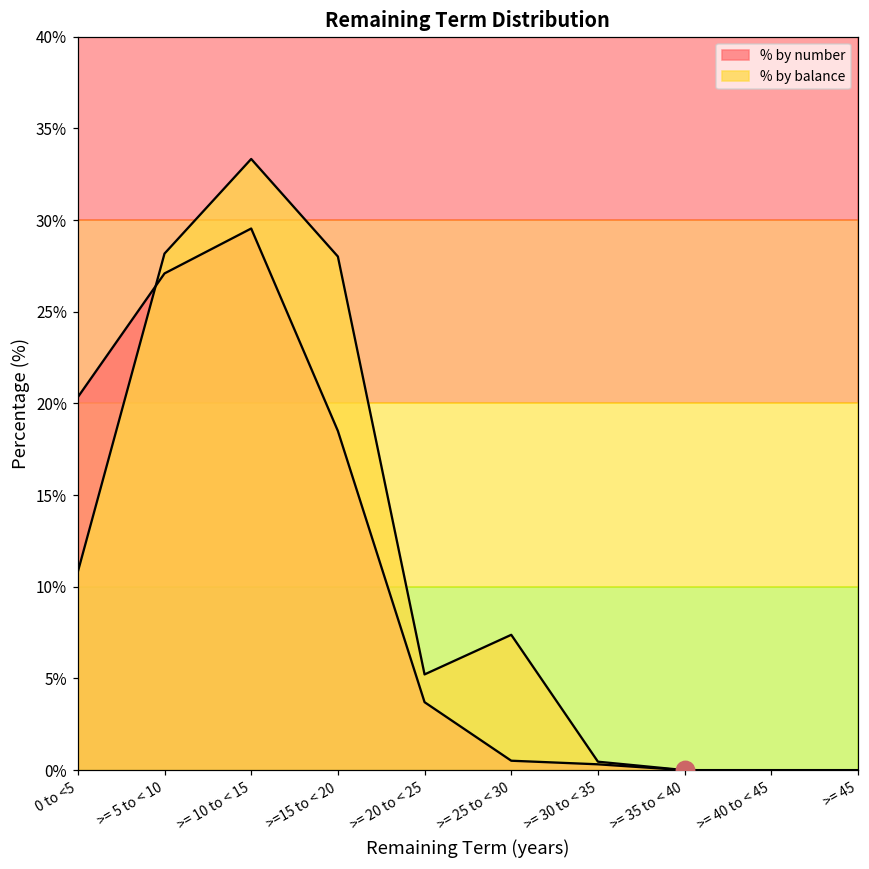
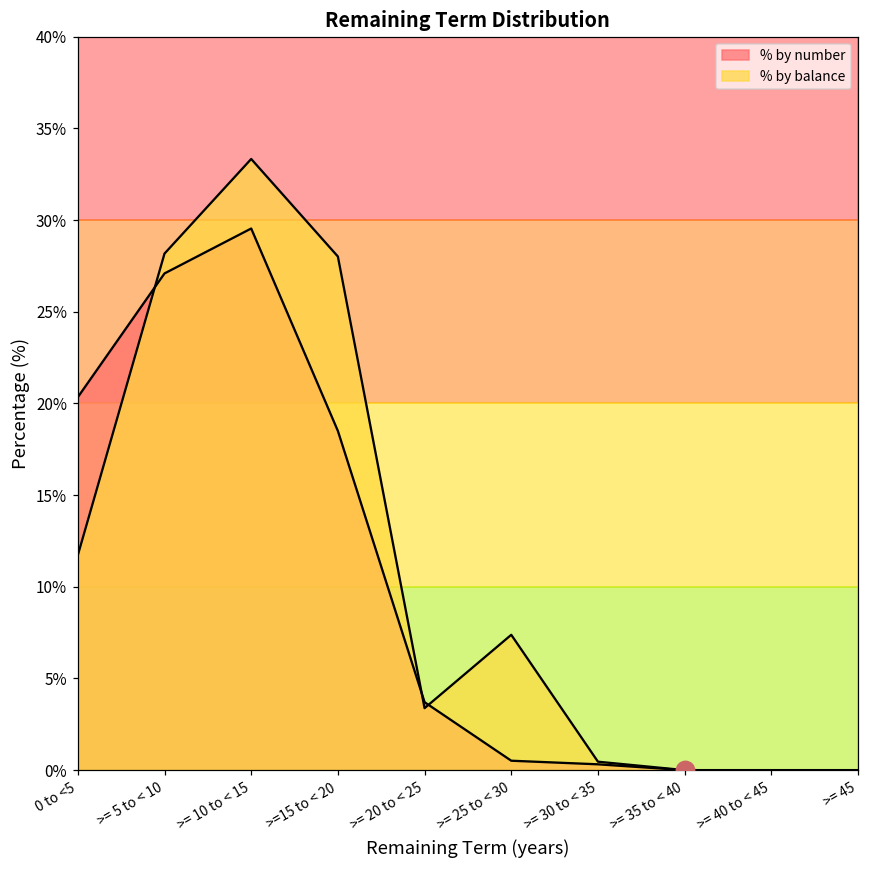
  {
    "% by balance": {
-     "0 to <5": "10.8%",
+     "0 to <5": "11.7%",
      ">= 5 to < 10": "28.2%",
      ">= 10 to < 15": "33.3%",
      ">=15 to < 20": "28.0%",
-     ">= 20 to < 25": "5.2%",
+     ">= 20 to < 25": "3.4%",
      ">= 25 to < 30": "7.4%"
    }
  }
